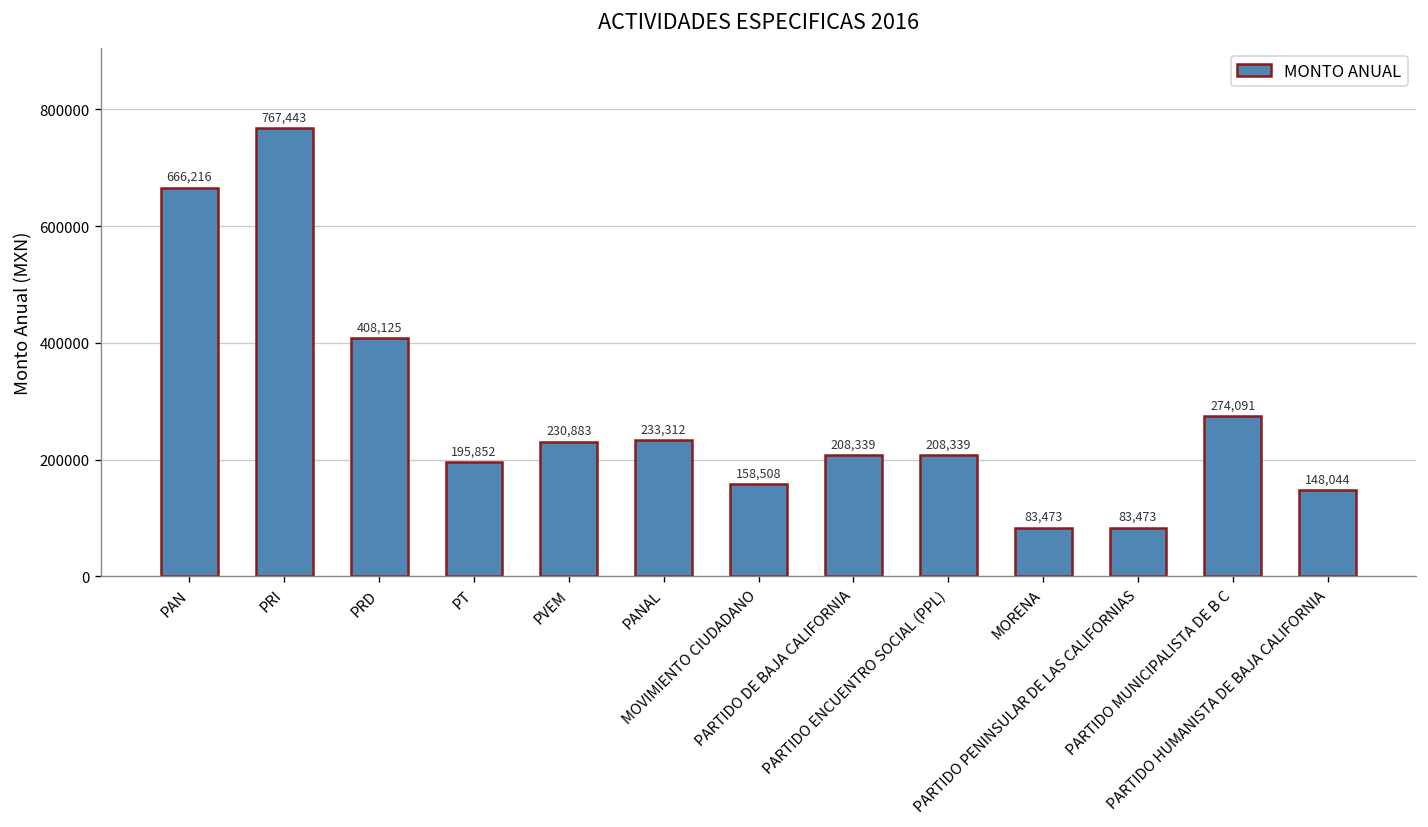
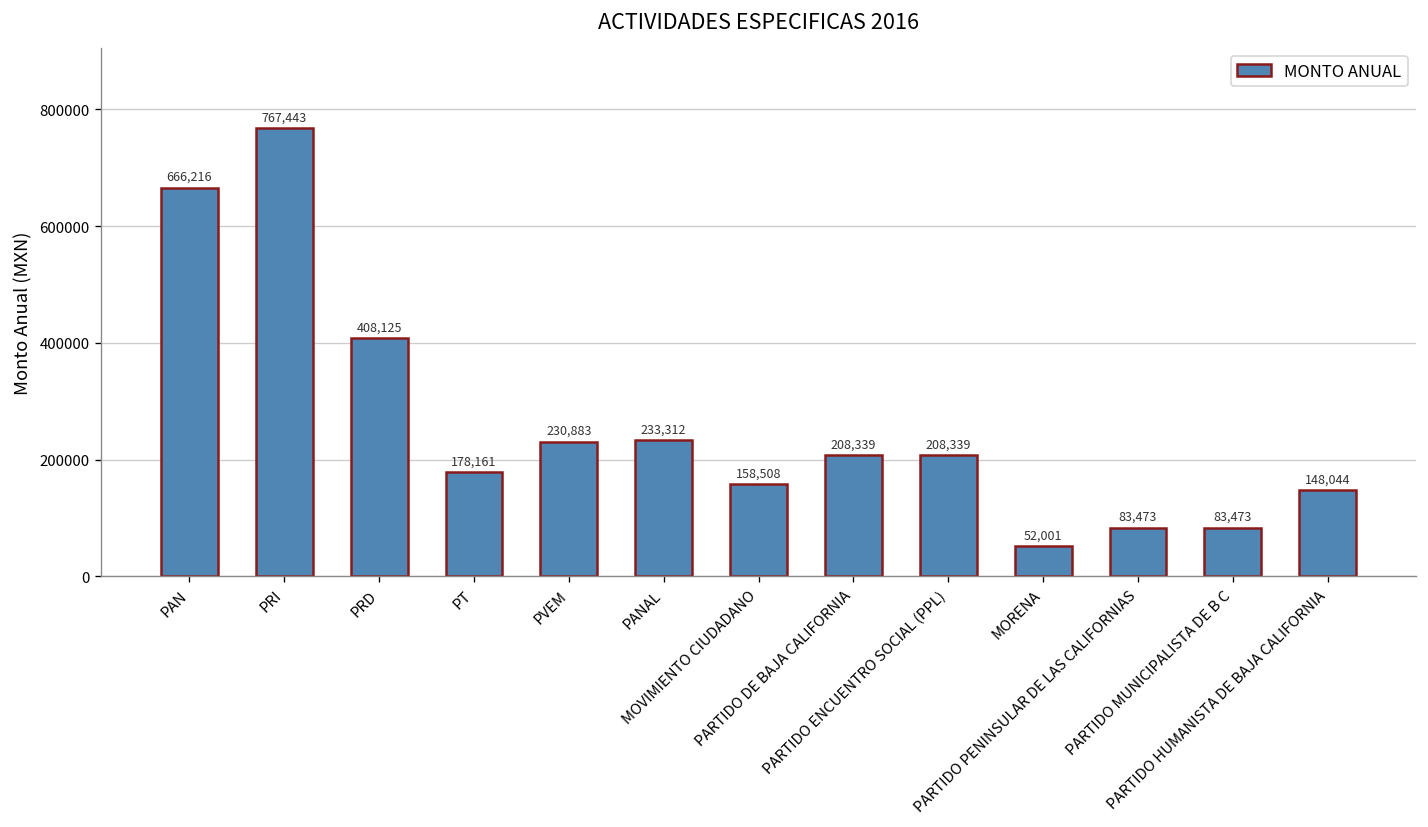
  {
    "PAN": "666,216",
    "PRI": "767,443",
    "PRD": "408,125",
-   "PT": "195,852",
+   "PT": "178,161",
    "PVEM": "230,883",
    "PANAL": "233,312",
    "MOVIMIENTO CIUDADANO": "158,508",
    "PARTIDO DE BAJA CALIFORNIA": "208,339",
    "PARTIDO ENCUENTRO SOCIAL (PPL)": "208,339",
-   "MORENA": "83,473",
+   "MORENA": "52,001",
    "PARTIDO PENINSULAR DE LAS CALIFORNIAS": "83,473",
-   "PARTIDO MUNICIPALISTA DE B C": "274,091",
+   "PARTIDO MUNICIPALISTA DE B C": "83,473",
    "PARTIDO HUMANISTA DE BAJA CALIFORNIA": "148,044"
  }
